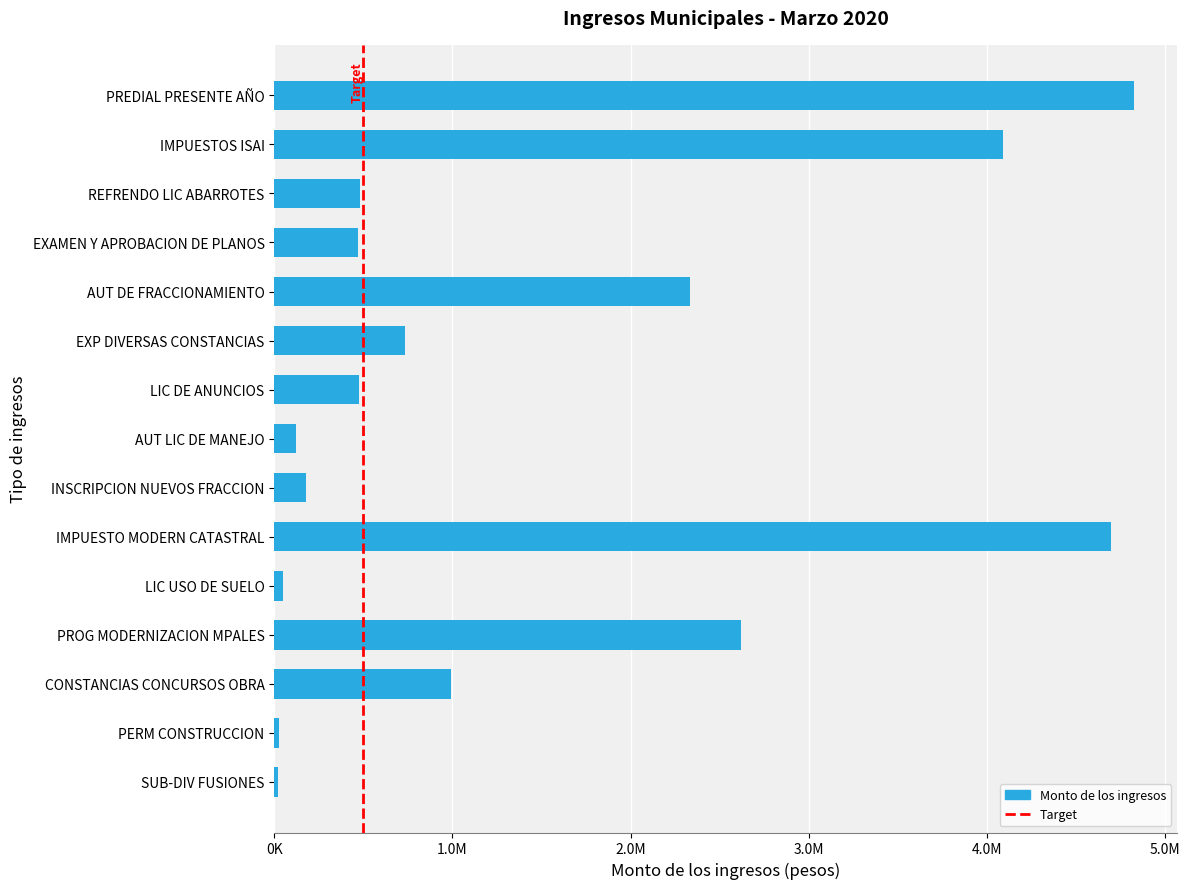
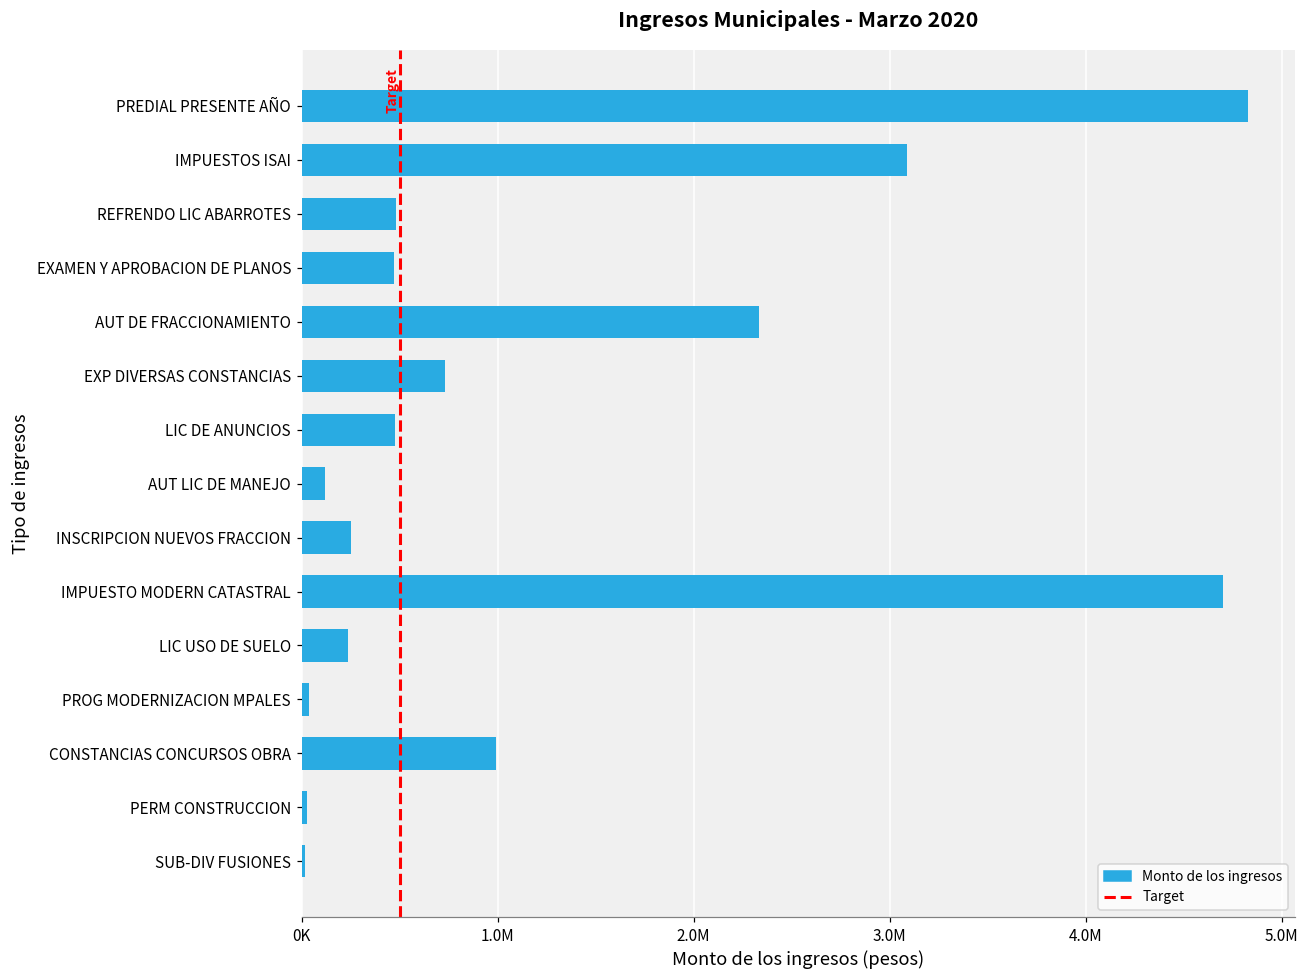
  {
    "PREDIAL PRESENTE AÑO": 4830000,
-   "IMPUESTOS ISAI": 4090000,
+   "IMPUESTOS ISAI": 3090000,
    "REFRENDO LIC ABARROTES": 480000,
    "EXAMEN Y APROBACION DE PLANOS": 470000,
    "AUT DE FRACCIONAMIENTO": 2330000,
    "EXP DIVERSAS CONSTANCIAS": 730000,
    "LIC DE ANUNCIOS": 470000,
    "AUT LIC DE MANEJO": 120000,
-   "INSCRIPCION NUEVOS FRACCION": 180000,
+   "INSCRIPCION NUEVOS FRACCION": 250000,
    "IMPUESTO MODERN CATASTRAL": 4700000,
-   "LIC USO DE SUELO": 50000,
-   "PROG MODERNIZACION MPALES": 2620000,
+   "LIC USO DE SUELO": 240000,
+   "PROG MODERNIZACION MPALES": 40000,
    "CONSTANCIAS CONCURSOS OBRA": 990000,
    "PERM CONSTRUCCION": 30000,
    "SUB-DIV FUSIONES": 20000
  }
